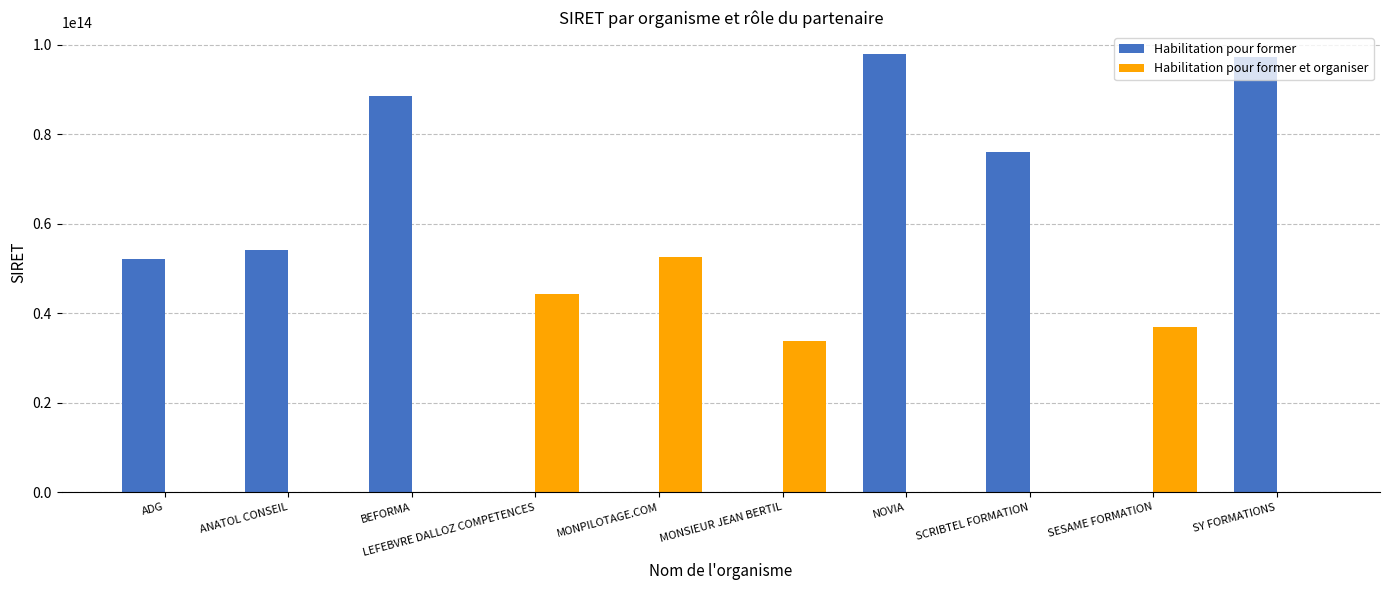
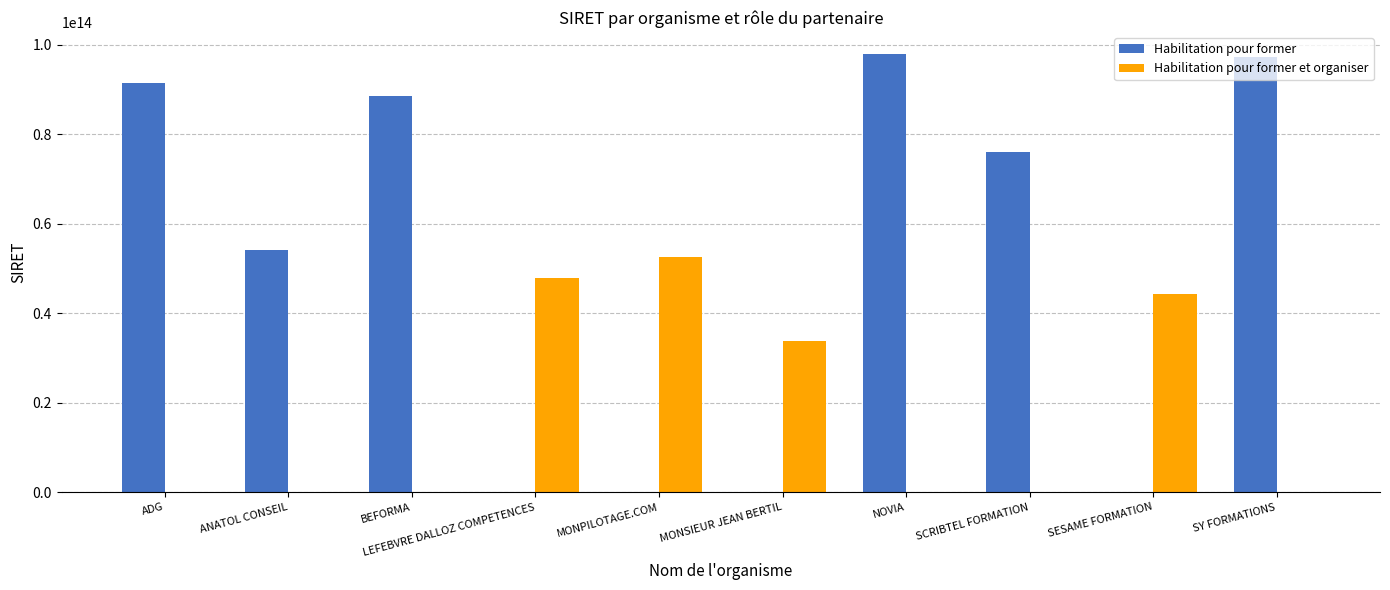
  {
    "Habilitation pour former": {
-     "ADG": 52000000000000,
+     "ADG": 92000000000000,
      "ANATOL CONSEIL": 54000000000000,
      "BEFORMA": 89000000000000,
      "LEFEBVRE DALLOZ COMPETENCES": 0,
      "MONPILOTAGE.COM": 0,
      "MONSIEUR JEAN BERTIL": 0,
      "NOVIA": 98000000000000,
      "SCRIBTEL FORMATION": 76000000000000,
      "SESAME FORMATION": 0
    },
    "Habilitation pour former et organiser": {
      "ADG": 0,
      "ANATOL CONSEIL": 0,
      "BEFORMA": 0,
-     "LEFEBVRE DALLOZ COMPETENCES": 44000000000000,
+     "LEFEBVRE DALLOZ COMPETENCES": 48000000000000,
      "MONPILOTAGE.COM": 52000000000000,
      "MONSIEUR JEAN BERTIL": 34000000000000,
      "NOVIA": 0,
      "SCRIBTEL FORMATION": 0,
-     "SESAME FORMATION": 37000000000000,
+     "SESAME FORMATION": 44000000000000,
      "SY FORMATIONS": 0
    }
  }
